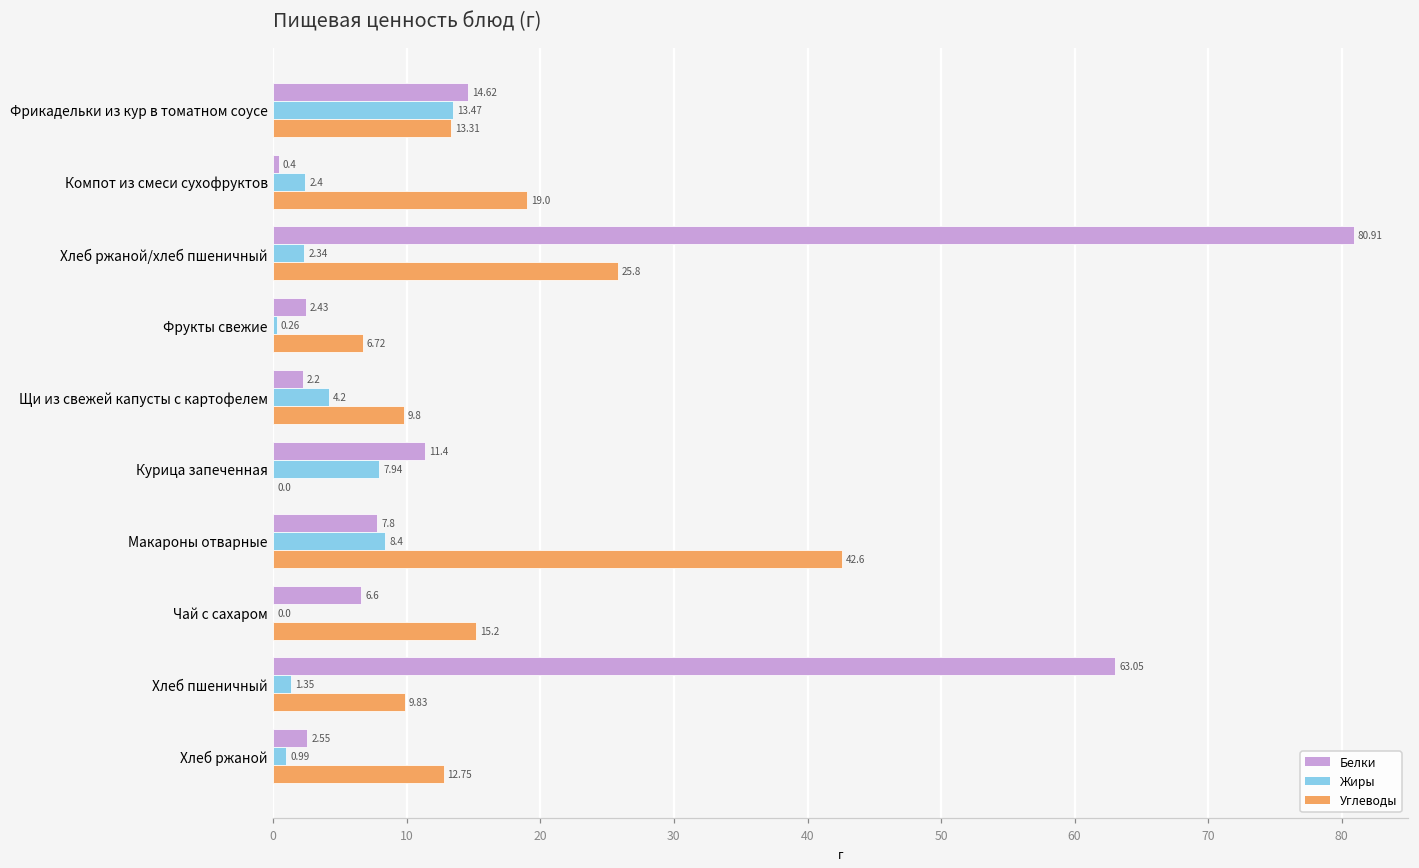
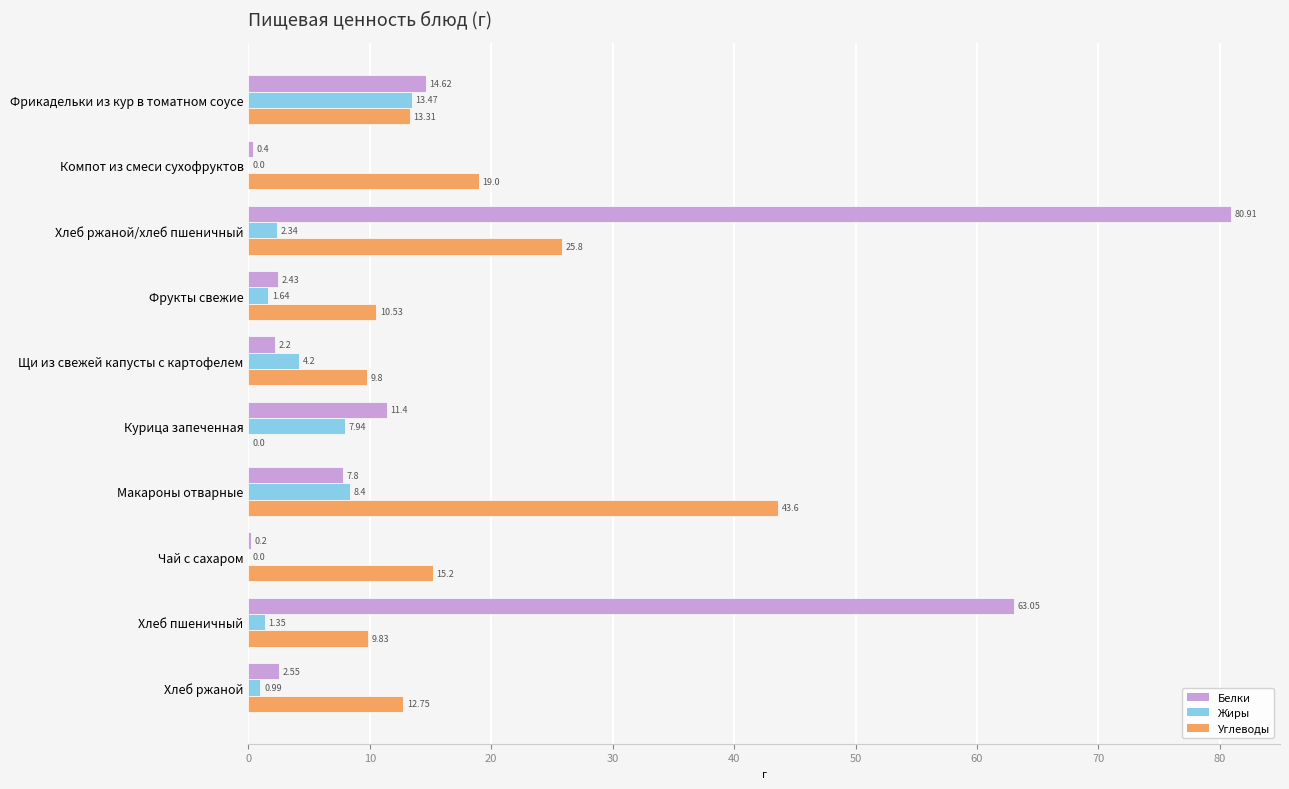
  {
    "Белки": {
      "Фрикадельки из кур в томатном соусе": 14.62,
      "Компот из смеси сухофруктов": 0.4,
      "Хлеб ржаной/хлеб пшеничный": 80.91,
      "Фрукты свежие": 2.43,
      "Щи из свежей капусты с картофелем": 2.2,
      "Курица запеченная": 11.4,
      "Макароны отварные": 7.8,
-     "Чай с сахаром": 6.6,
+     "Чай с сахаром": 0.2,
      "Хлеб пшеничный": 63.05,
      "Хлеб ржаной": 2.55
    },
    "Жиры": {
      "Фрикадельки из кур в томатном соусе": 13.47,
-     "Компот из смеси сухофруктов": 2.4,
+     "Компот из смеси сухофруктов": 0.0,
      "Хлеб ржаной/хлеб пшеничный": 2.34,
-     "Фрукты свежие": 0.26,
+     "Фрукты свежие": 1.64,
      "Щи из свежей капусты с картофелем": 4.2,
      "Курица запеченная": 7.94,
      "Макароны отварные": 8.4,
      "Чай с сахаром": 0.0,
      "Хлеб пшеничный": 1.35,
      "Хлеб ржаной": 0.99
    },
    "Углеводы": {
      "Фрикадельки из кур в томатном соусе": 13.31,
      "Компот из смеси сухофруктов": 19.0,
      "Хлеб ржаной/хлеб пшеничный": 25.8,
-     "Фрукты свежие": 6.72,
+     "Фрукты свежие": 10.53,
      "Щи из свежей капусты с картофелем": 9.8,
      "Курица запеченная": 0.0,
-     "Макароны отварные": 42.6,
+     "Макароны отварные": 43.6,
      "Чай с сахаром": 15.2,
      "Хлеб пшеничный": 9.83,
      "Хлеб ржаной": 12.75
    }
  }
